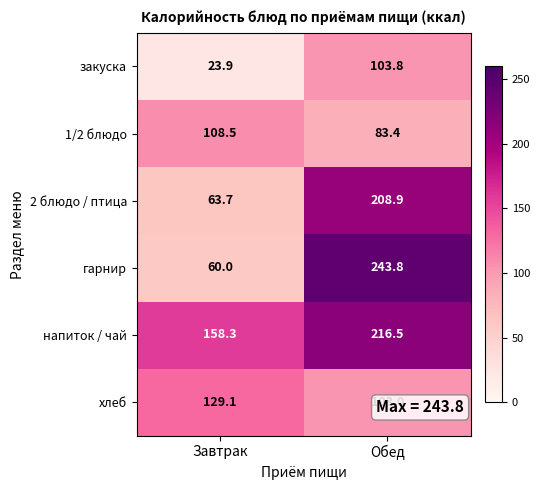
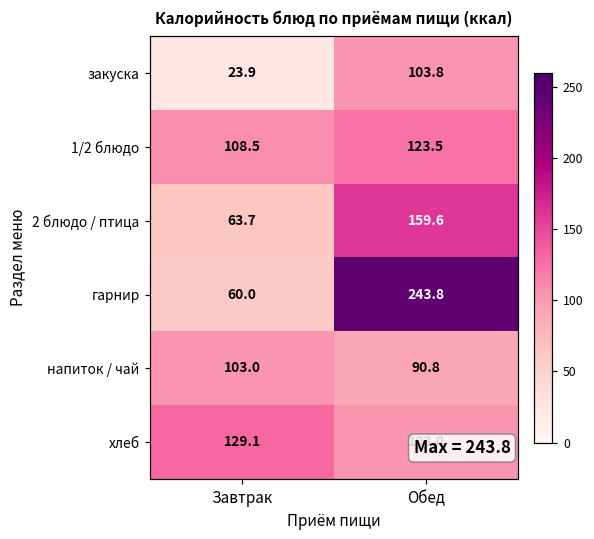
  {
    "закуска": {
      "Завтрак": 23.9,
      "Обед": 103.8
    },
    "1/2 блюдо": {
      "Завтрак": 108.5,
-     "Обед": 83.4
+     "Обед": 123.5
    },
    "2 блюдо / птица": {
      "Завтрак": 63.7,
-     "Обед": 208.9
+     "Обед": 159.6
    },
    "гарнир": {
      "Завтрак": 60.0,
      "Обед": 243.8
    },
    "напиток / чай": {
-     "Завтрак": 158.3,
-     "Обед": 216.5
+     "Завтрак": 103.0,
+     "Обед": 90.8
    },
    "хлеб": {
      "Завтрак": 129.1
    }
  }
